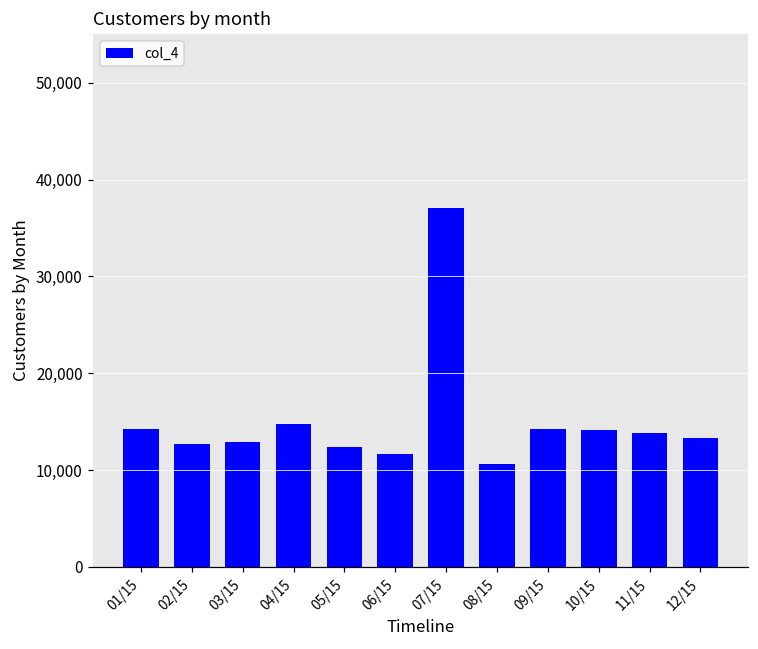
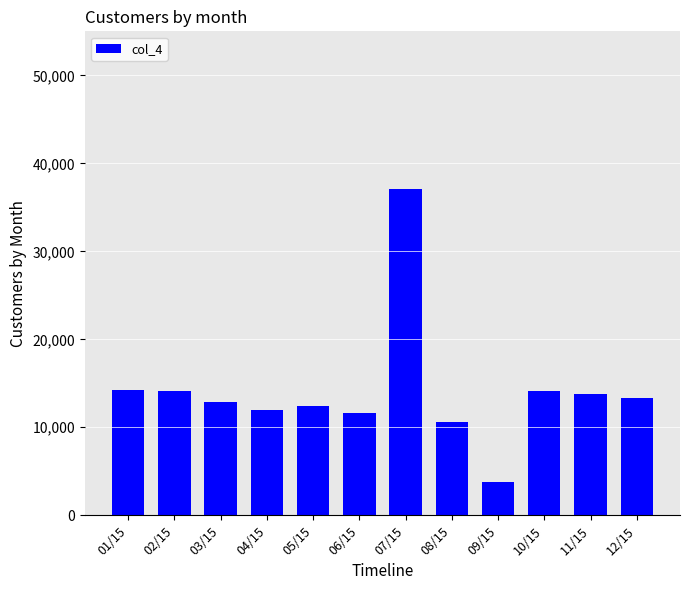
  {
    "01/15": "14,000",
-   "02/15": "13,000",
+   "02/15": "14,000",
    "03/15": "13,000",
-   "04/15": "15,000",
+   "04/15": "12,000",
    "05/15": "12,000",
    "06/15": "12,000",
    "07/15": "37,000",
    "08/15": "11,000",
-   "09/15": "14,000",
+   "09/15": "4,000",
    "10/15": "14,000",
    "11/15": "14,000",
    "12/15": "13,000"
  }
